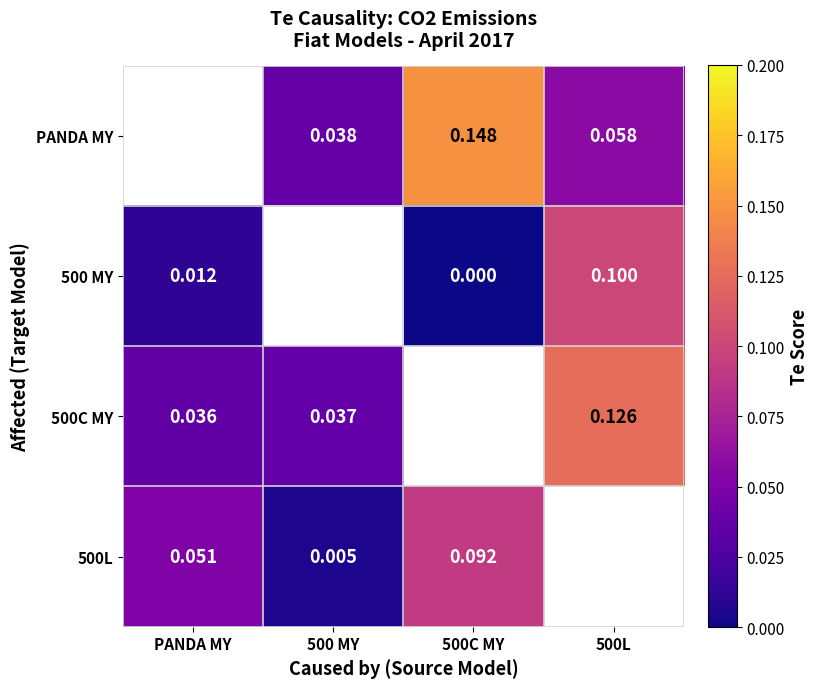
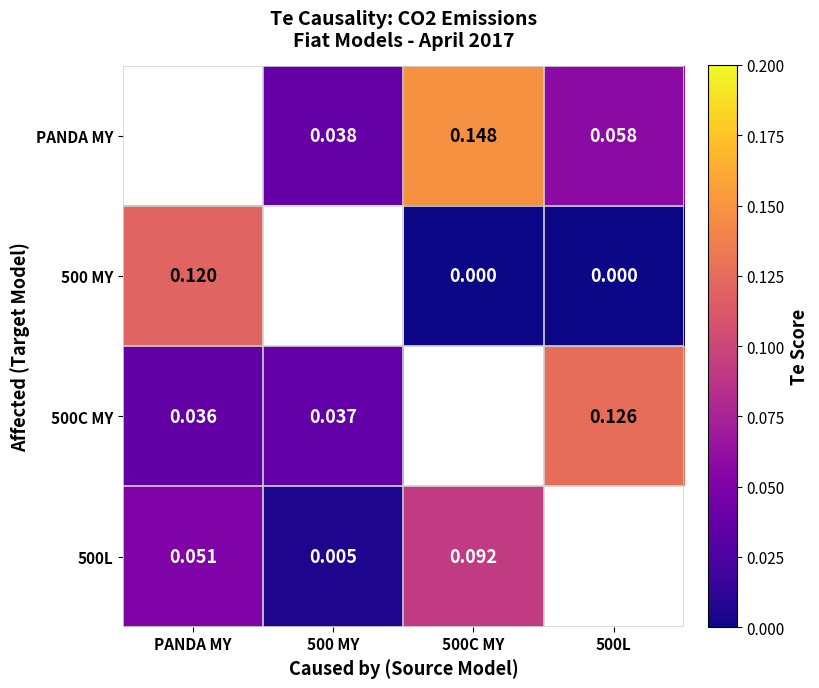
  {
    "PANDA MY": {
      "500 MY": 0.038,
      "500C MY": 0.148,
      "500L": 0.058
    },
    "500 MY": {
-     "PANDA MY": 0.012,
+     "PANDA MY": 0.120,
      "500C MY": 0.000,
-     "500L": 0.100
+     "500L": 0.000
    },
    "500C MY": {
      "PANDA MY": 0.036,
      "500 MY": 0.037,
      "500L": 0.126
    },
    "500L": {
      "PANDA MY": 0.051,
      "500 MY": 0.005,
      "500C MY": 0.092
    }
  }
